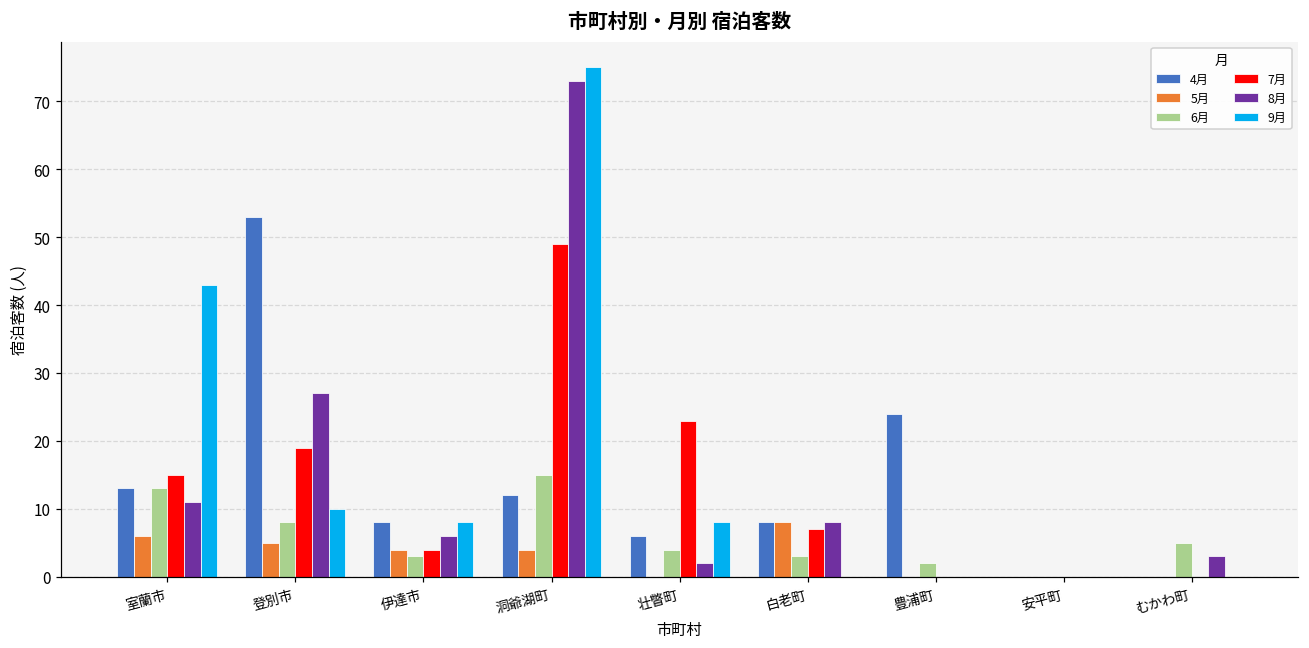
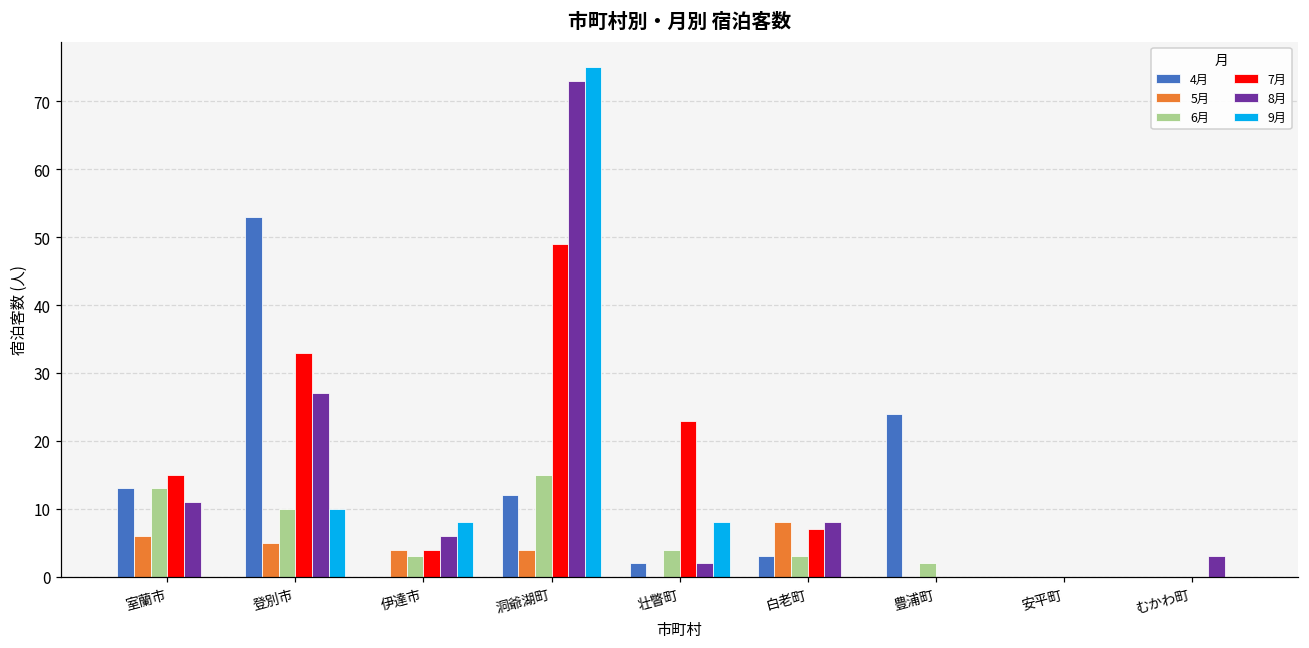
  {
    "4月": {
      "室蘭市": 13,
      "登別市": 53,
-     "伊達市": 8,
+     "伊達市": 0,
      "洞爺湖町": 12,
-     "壮瞥町": 6,
-     "白老町": 8,
+     "壮瞥町": 2,
+     "白老町": 3,
      "豊浦町": 24,
      "安平町": 0,
      "むかわ町": 0
    },
    "5月": {
      "室蘭市": 6,
      "登別市": 5,
      "伊達市": 4,
      "洞爺湖町": 4,
      "壮瞥町": 0,
      "白老町": 8,
      "豊浦町": 0,
      "安平町": 0,
      "むかわ町": 0
    },
    "6月": {
      "室蘭市": 13,
-     "登別市": 8,
+     "登別市": 10,
      "伊達市": 3,
      "洞爺湖町": 15,
      "壮瞥町": 4,
      "白老町": 3,
      "豊浦町": 2,
      "安平町": 0,
-     "むかわ町": 5
+     "むかわ町": 0
    },
    "7月": {
      "室蘭市": 15,
-     "登別市": 19,
+     "登別市": 33,
      "伊達市": 4,
      "洞爺湖町": 49,
      "壮瞥町": 23,
      "白老町": 7,
      "豊浦町": 0,
      "安平町": 0,
      "むかわ町": 0
    },
    "8月": {
      "室蘭市": 11,
      "登別市": 27,
      "伊達市": 6,
      "洞爺湖町": 73,
      "壮瞥町": 2,
      "白老町": 8,
      "豊浦町": 0,
      "安平町": 0,
      "むかわ町": 3
    },
    "9月": {
-     "室蘭市": 43,
+     "室蘭市": 0,
      "登別市": 10,
      "伊達市": 8,
      "洞爺湖町": 75,
      "壮瞥町": 8,
      "白老町": 0,
      "豊浦町": 0,
      "安平町": 0,
      "むかわ町": 0
    }
  }
